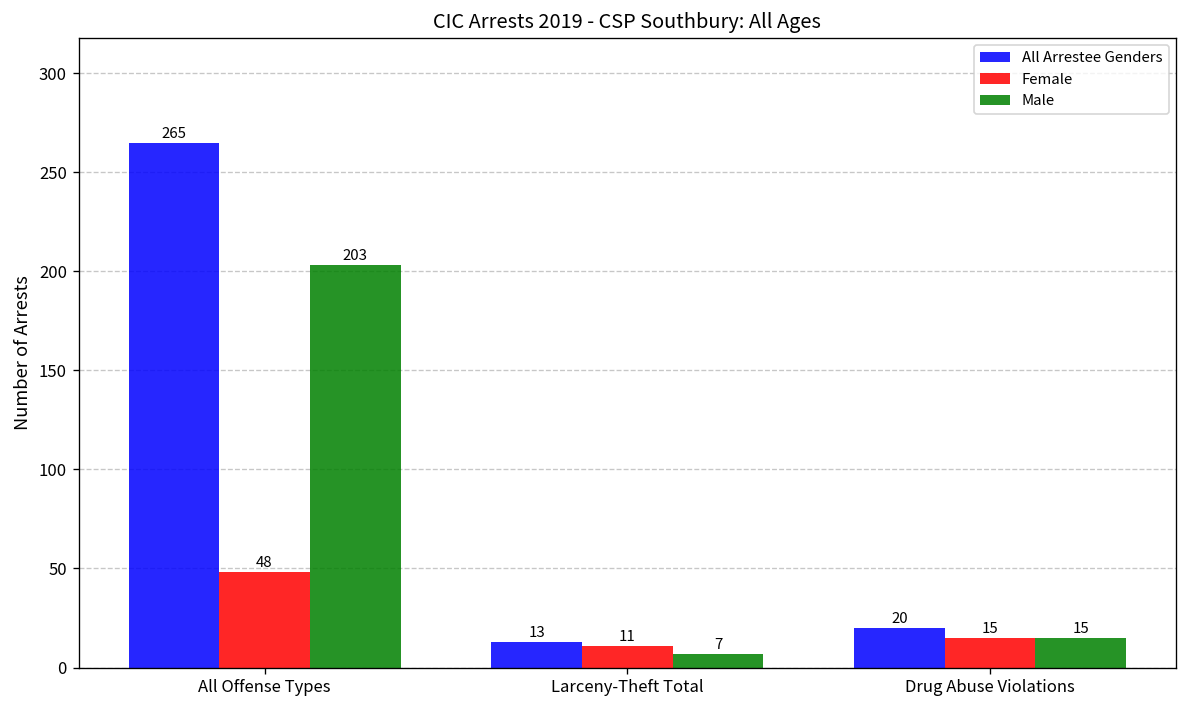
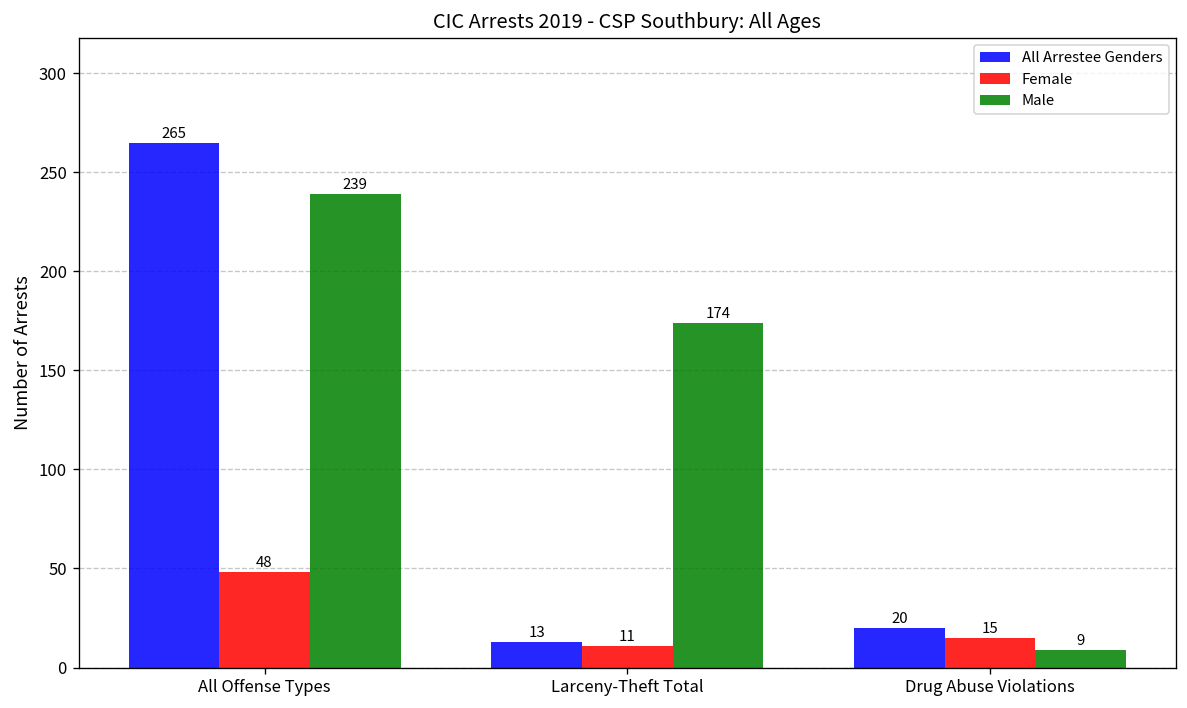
  {
    "All Arrestee Genders": {
      "All Offense Types": 265,
      "Larceny-Theft Total": 13,
      "Drug Abuse Violations": 20
    },
    "Female": {
      "All Offense Types": 48,
      "Larceny-Theft Total": 11,
      "Drug Abuse Violations": 15
    },
    "Male": {
-     "All Offense Types": 203,
-     "Larceny-Theft Total": 7,
-     "Drug Abuse Violations": 15
+     "All Offense Types": 239,
+     "Larceny-Theft Total": 174,
+     "Drug Abuse Violations": 9
    }
  }
